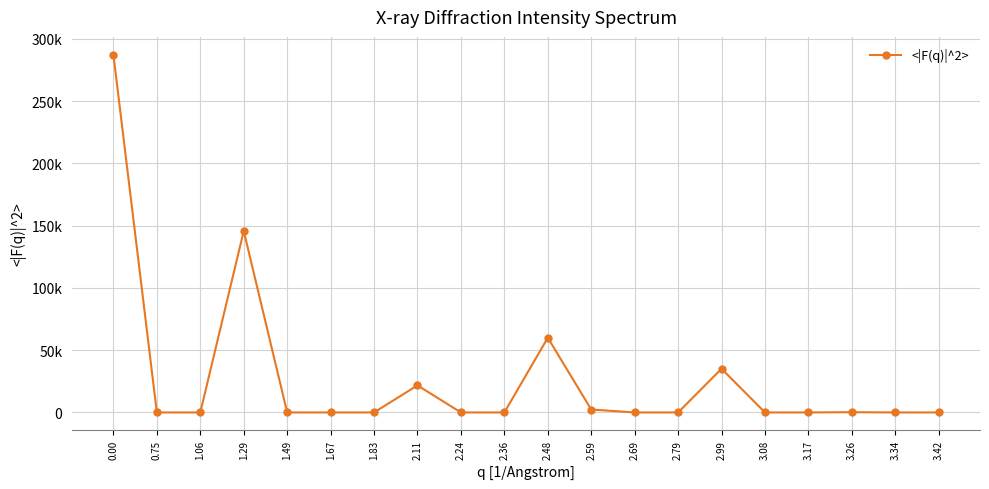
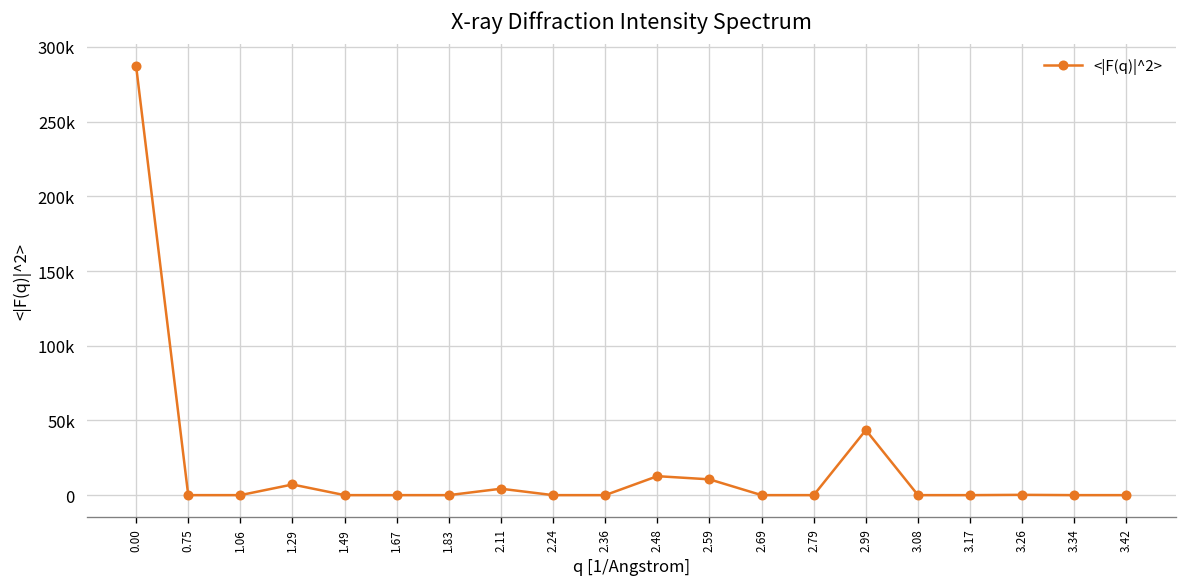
  {
    "0.00": 287000,
    "0.75": 0,
    "1.06": 0,
-   "1.29": 146000,
+   "1.29": 7000,
    "1.49": 0,
    "1.67": 0,
    "1.83": 0,
-   "2.11": 22000,
+   "2.11": 4000,
    "2.24": 0,
    "2.36": 0,
-   "2.48": 60000,
-   "2.59": 2000,
+   "2.48": 13000,
+   "2.59": 11000,
    "2.69": 0,
    "2.79": 0,
-   "2.99": 35000,
+   "2.99": 44000,
    "3.08": 0,
    "3.17": 0,
    "3.26": 0,
    "3.34": 0,
    "3.42": 0
  }
